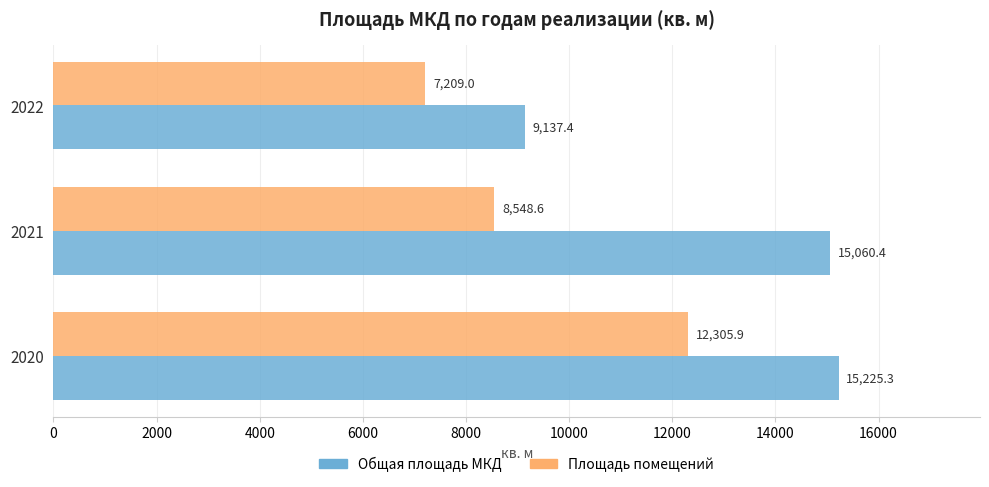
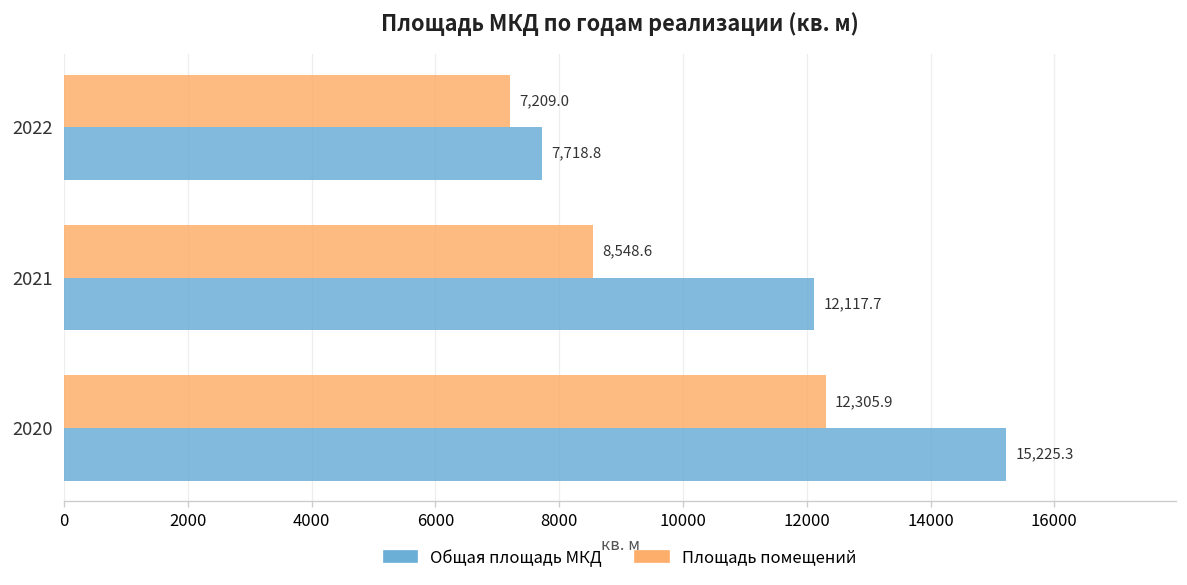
  {
    "Общая площадь МКД": {
-     "2022": "9,137.4",
-     "2021": "15,060.4",
+     "2022": "7,718.8",
+     "2021": "12,117.7",
      "2020": "15,225.3"
    },
    "Площадь помещений": {
      "2022": "7,209.0",
      "2021": "8,548.6",
      "2020": "12,305.9"
    }
  }
